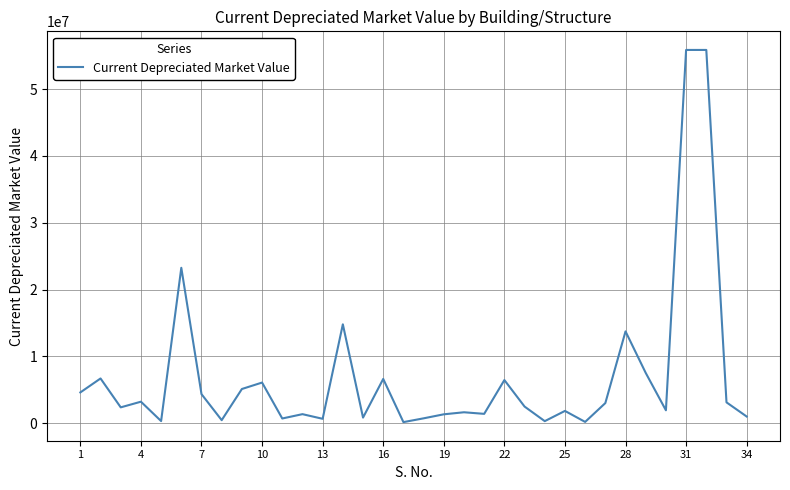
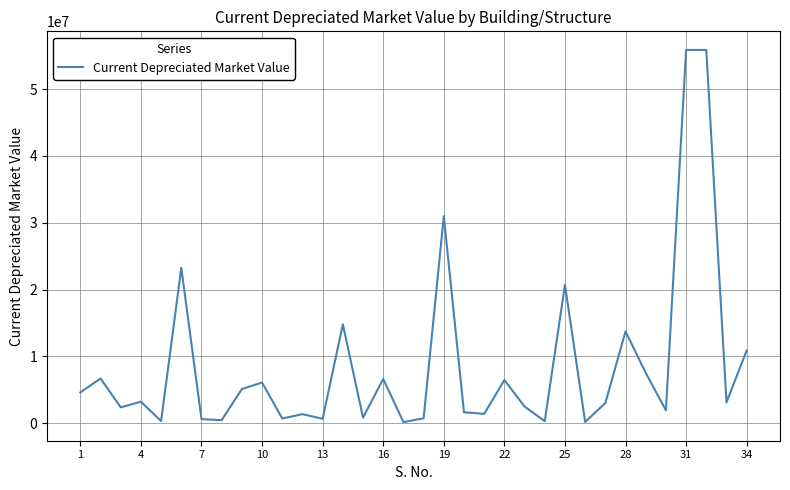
  {
    "1": 5000000,
    "4": 3000000,
-   "7": 4000000,
+   "7": 1000000,
    "10": 6000000,
    "13": 1000000,
    "16": 7000000,
-   "19": 1000000,
+   "19": 31000000,
    "22": 6000000,
-   "25": 2000000,
+   "25": 21000000,
    "28": 14000000,
    "31": 56000000,
-   "34": 1000000
+   "34": 11000000
  }
